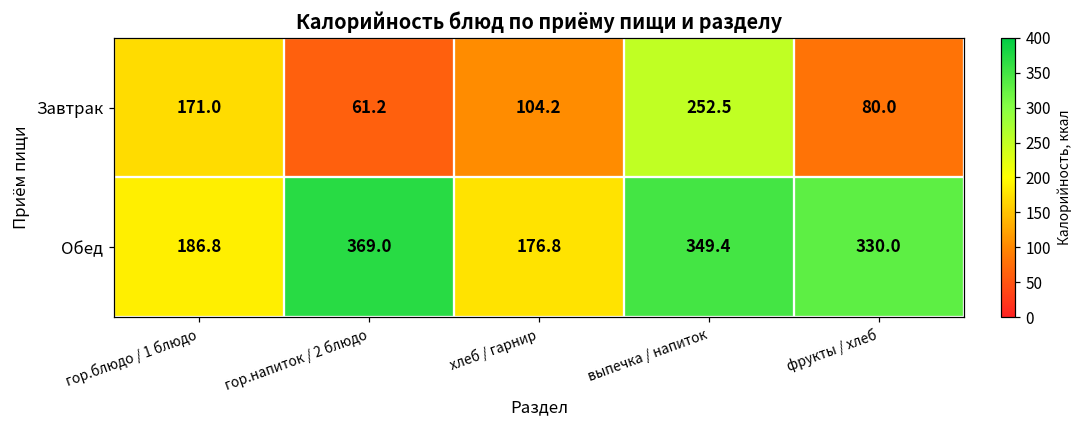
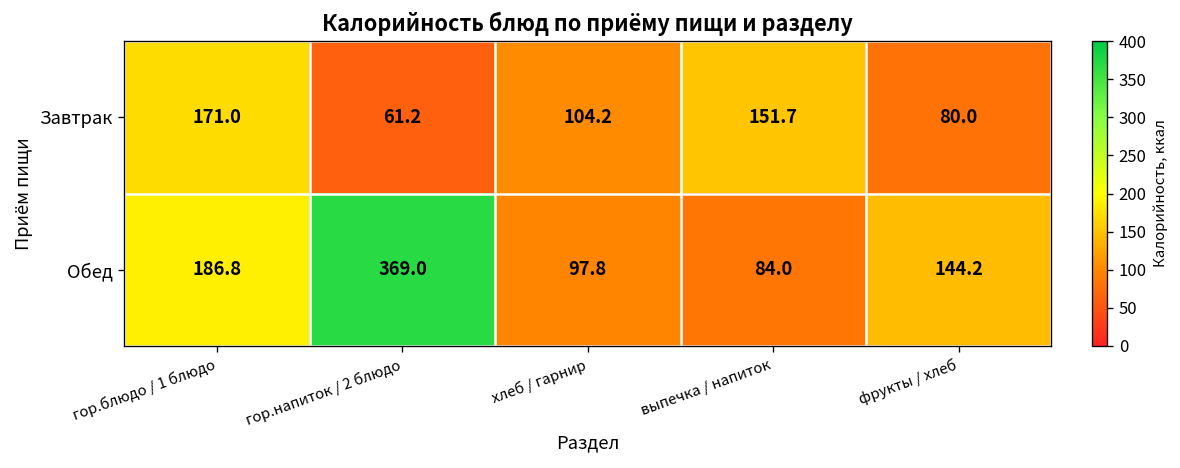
  {
    "Завтрак": {
      "гор.блюдо / 1 блюдо": 171.0,
      "гор.напиток / 2 блюдо": 61.2,
      "хлеб / гарнир": 104.2,
-     "выпечка / напиток": 252.5,
+     "выпечка / напиток": 151.7,
      "фрукты / хлеб": 80.0
    },
    "Обед": {
      "гор.блюдо / 1 блюдо": 186.8,
      "гор.напиток / 2 блюдо": 369.0,
-     "хлеб / гарнир": 176.8,
-     "выпечка / напиток": 349.4,
-     "фрукты / хлеб": 330.0
+     "хлеб / гарнир": 97.8,
+     "выпечка / напиток": 84.0,
+     "фрукты / хлеб": 144.2
    }
  }
